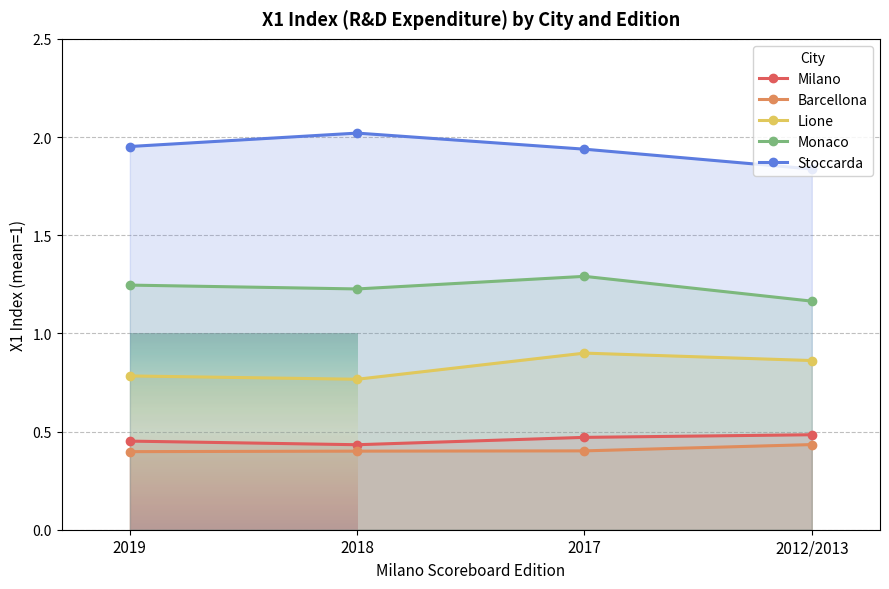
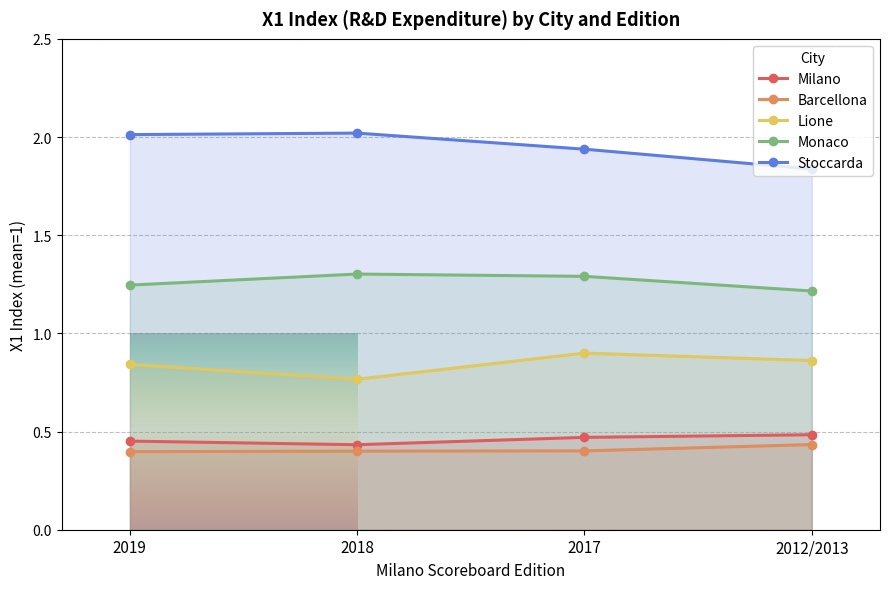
  {
    "Lione": {
-     "2019": 0.78,
+     "2019": 0.84,
      "2018": 0.77,
      "2017": 0.90,
      "2012/2013": 0.86
    },
    "Monaco": {
      "2019": 1.25,
-     "2018": 1.23,
+     "2018": 1.30,
      "2017": 1.29,
-     "2012/2013": 1.16
+     "2012/2013": 1.22
    },
    "Stoccarda": {
-     "2019": 1.95,
+     "2019": 2.01,
      "2018": 2.02,
      "2017": 1.94
    }
  }
